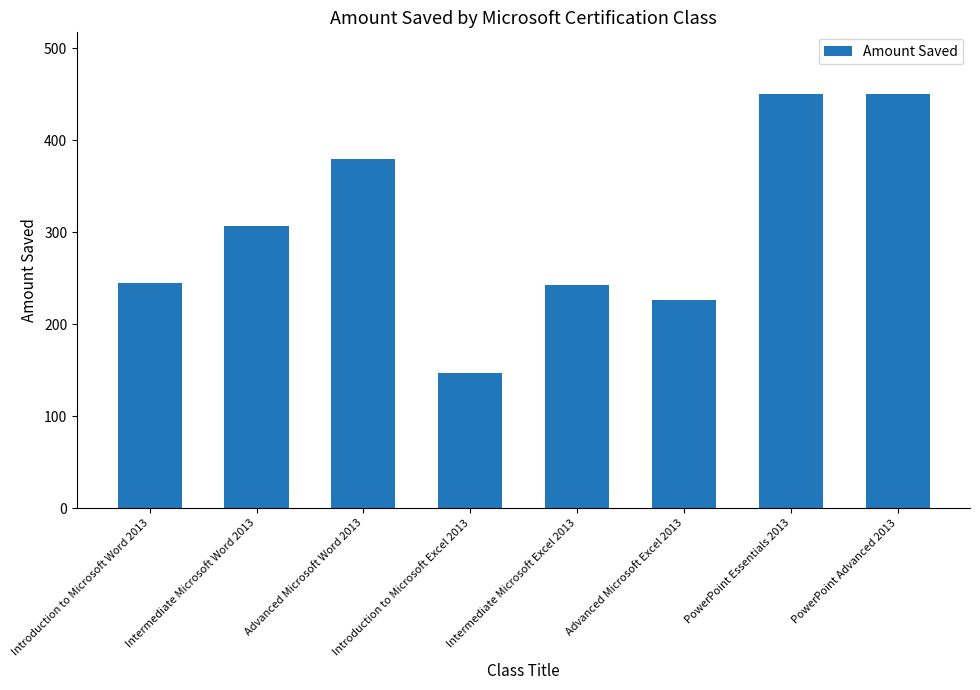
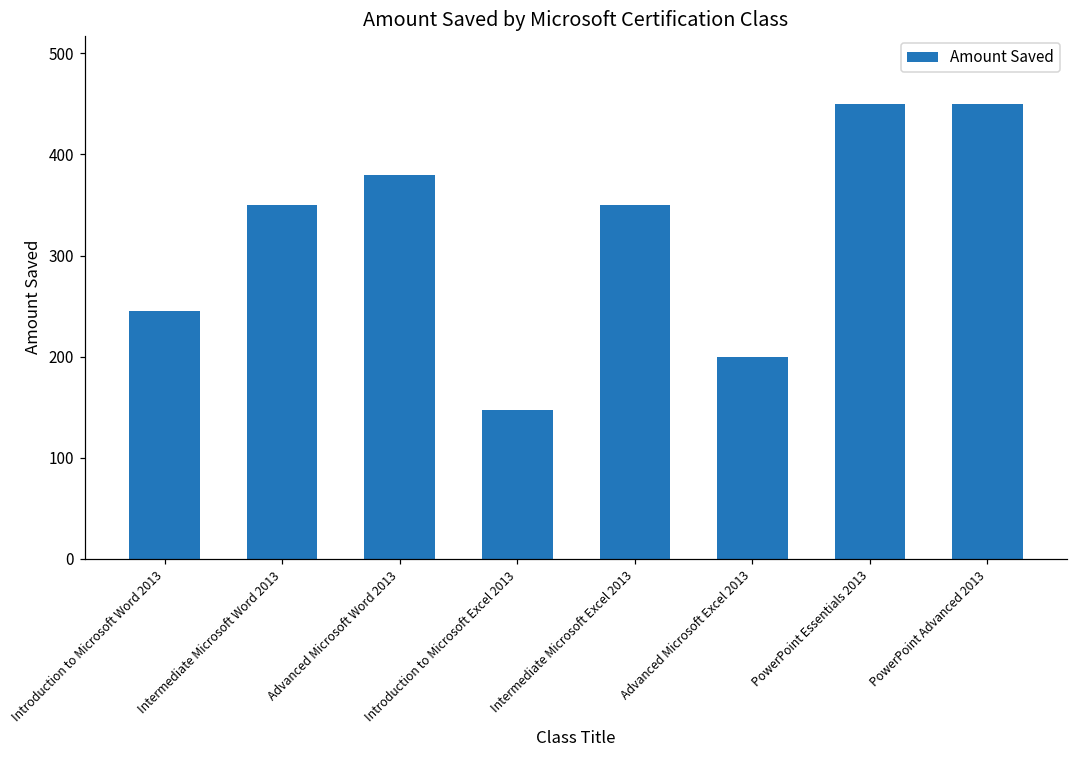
  {
    "Introduction to Microsoft Word 2013": 250,
-   "Intermediate Microsoft Word 2013": 310,
+   "Intermediate Microsoft Word 2013": 350,
    "Advanced Microsoft Word 2013": 380,
    "Introduction to Microsoft Excel 2013": 150,
-   "Intermediate Microsoft Excel 2013": 240,
-   "Advanced Microsoft Excel 2013": 230,
+   "Intermediate Microsoft Excel 2013": 350,
+   "Advanced Microsoft Excel 2013": 200,
    "PowerPoint Essentials 2013": 450,
    "PowerPoint Advanced 2013": 450
  }
